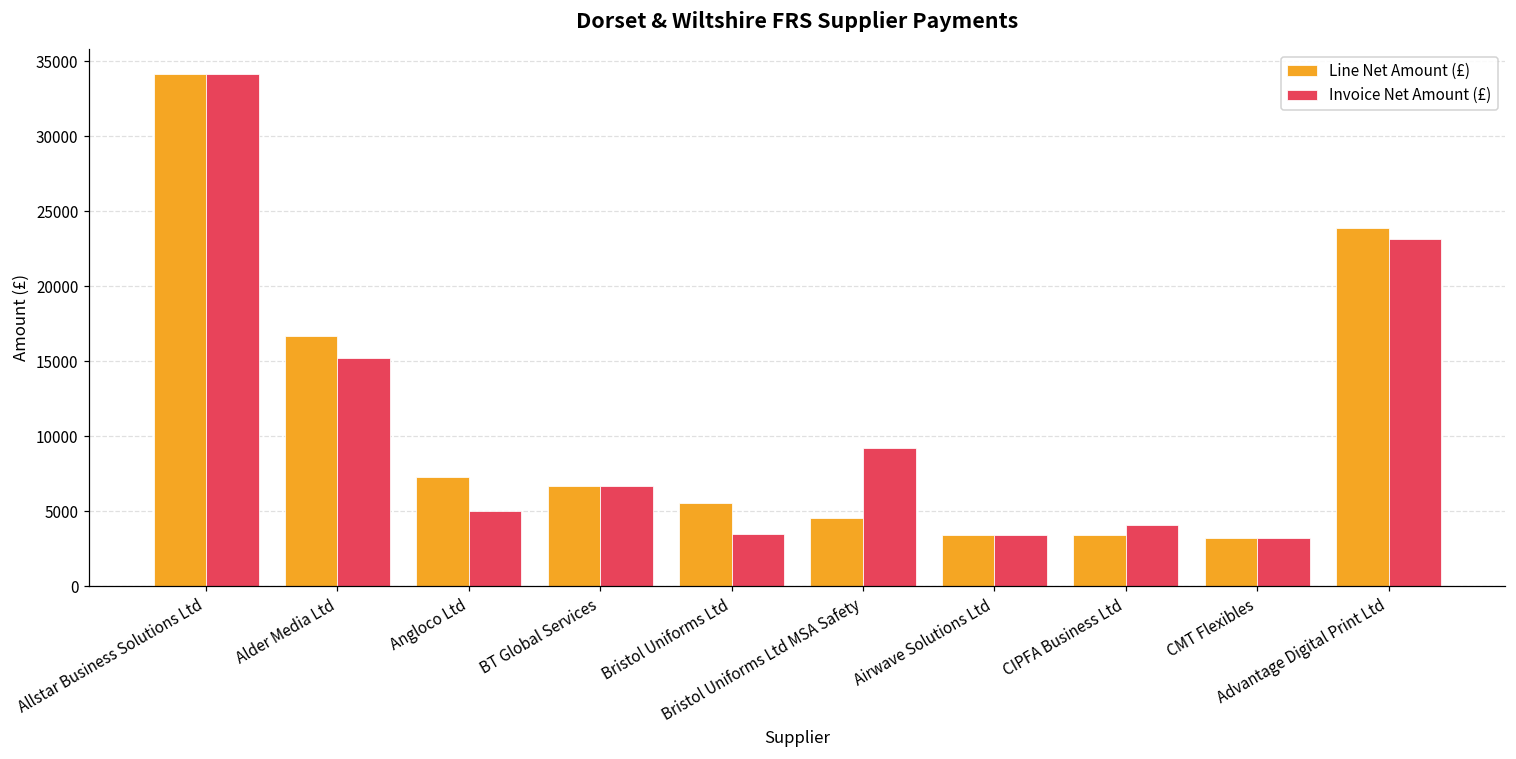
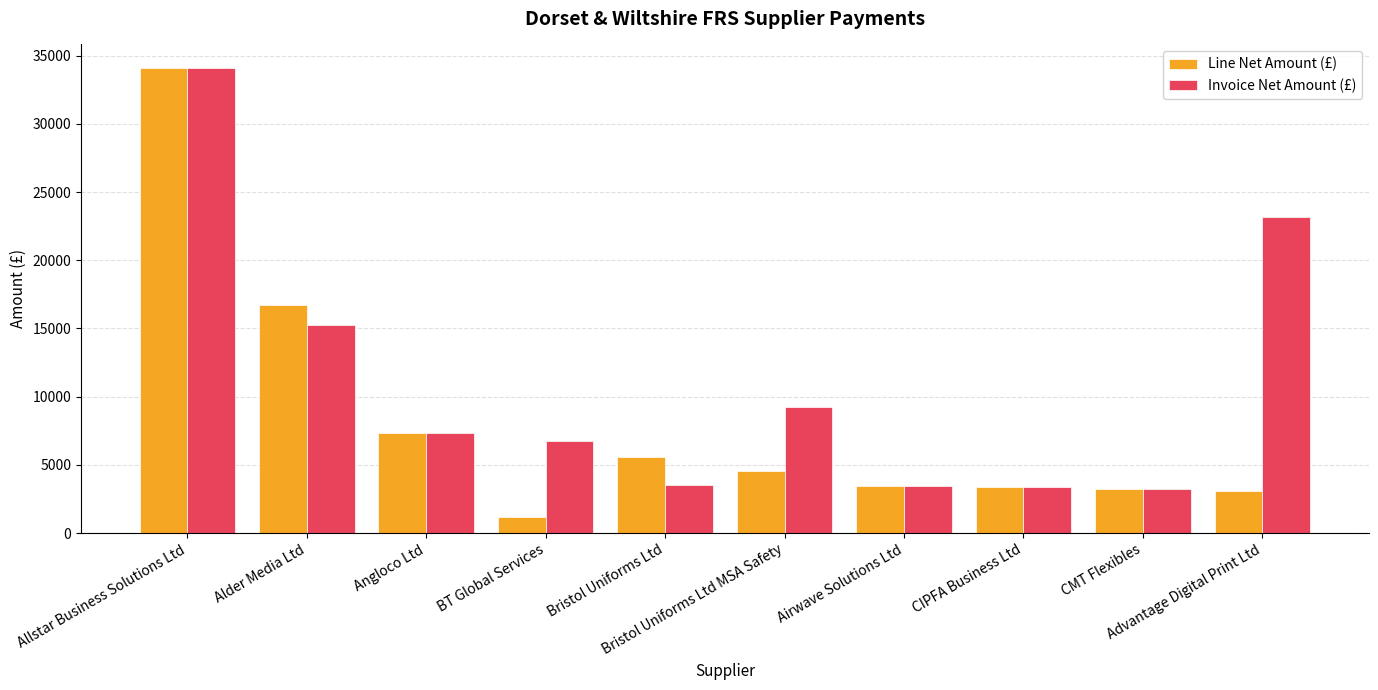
  {
    "Line Net Amount (£)": {
      "Allstar Business Solutions Ltd": 34100,
      "Alder Media Ltd": 16700,
      "Angloco Ltd": 7300,
-     "BT Global Services": 6700,
+     "BT Global Services": 1200,
      "Bristol Uniforms Ltd": 5600,
      "Bristol Uniforms Ltd MSA Safety": 4600,
      "Airwave Solutions Ltd": 3400,
      "CIPFA Business Ltd": 3400,
      "CMT Flexibles": 3200,
-     "Advantage Digital Print Ltd": 23900
+     "Advantage Digital Print Ltd": 3100
    },
    "Invoice Net Amount (£)": {
      "Allstar Business Solutions Ltd": 34100,
      "Alder Media Ltd": 15300,
-     "Angloco Ltd": 5000,
+     "Angloco Ltd": 7300,
      "BT Global Services": 6700,
      "Bristol Uniforms Ltd": 3500,
      "Bristol Uniforms Ltd MSA Safety": 9200,
      "Airwave Solutions Ltd": 3400,
-     "CIPFA Business Ltd": 4100,
+     "CIPFA Business Ltd": 3400,
      "CMT Flexibles": 3200,
      "Advantage Digital Print Ltd": 23200
    }
  }
